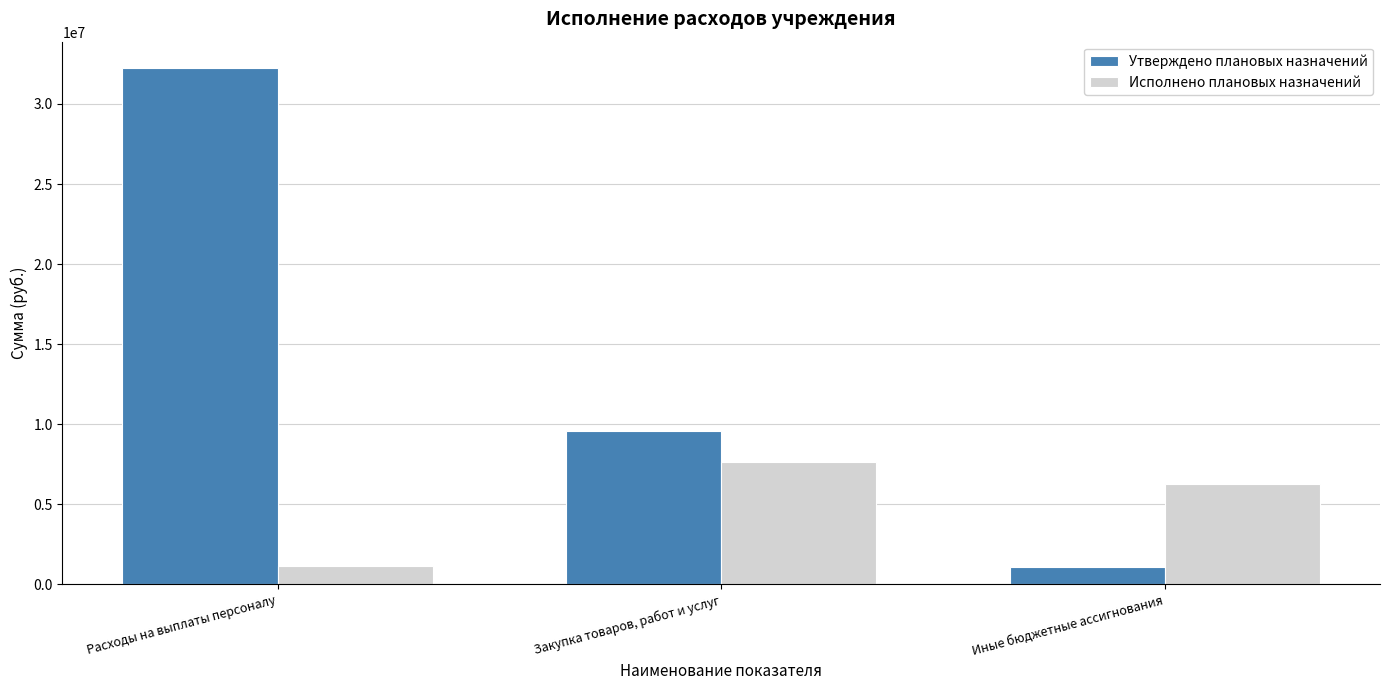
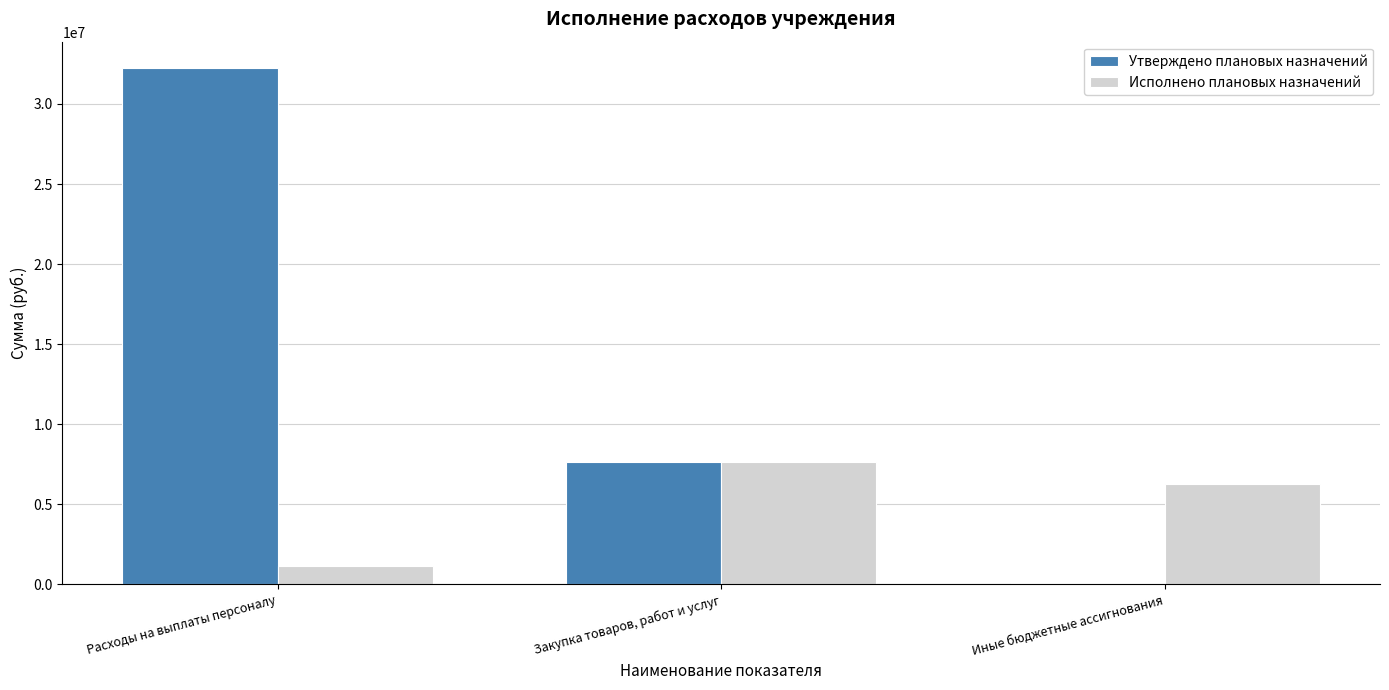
  {
    "Утверждено плановых назначений": {
      "Расходы на выплаты персоналу": 32300000,
-     "Закупка товаров, работ и услуг": 9500000,
-     "Иные бюджетные ассигнования": 1100000
+     "Закупка товаров, работ и услуг": 7600000,
+     "Иные бюджетные ассигнования": 0
    },
    "Исполнено плановых назначений": {
      "Расходы на выплаты персоналу": 1100000,
      "Закупка товаров, работ и услуг": 7600000,
      "Иные бюджетные ассигнования": 6300000
    }
  }
